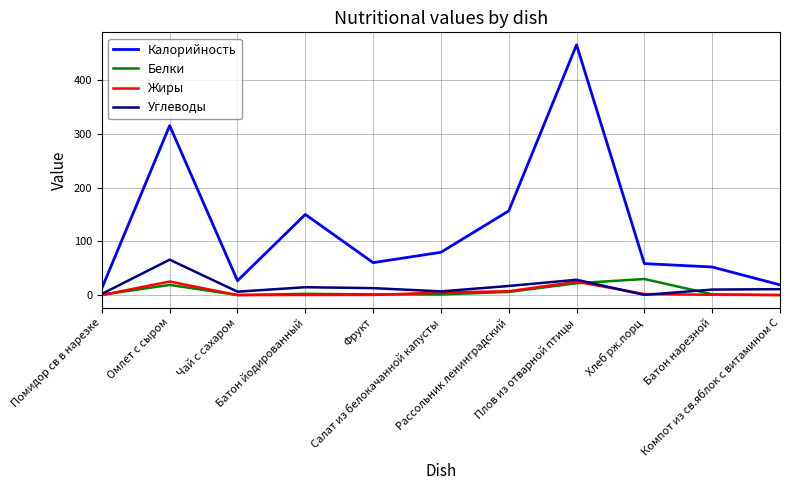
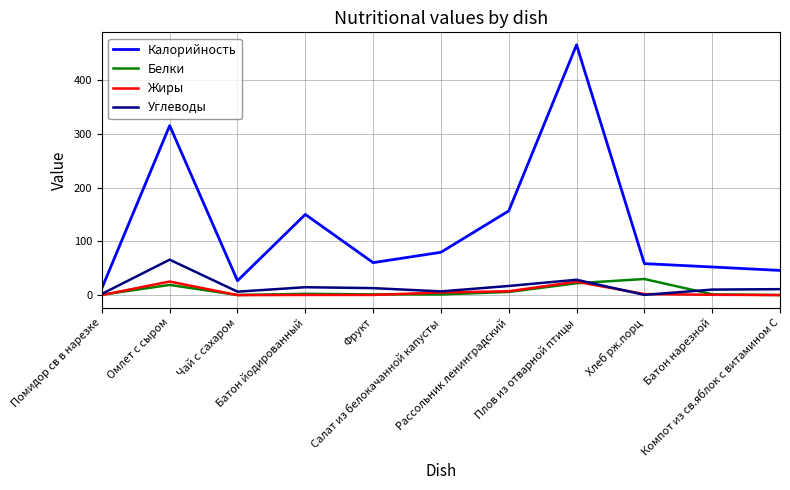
  {
    "Калорийность": {
      "Помидор св в нарезке": 10,
      "Омлет с сыром": 320,
      "Чай с сахаром": 30,
      "Батон йодированный": 150,
      "Фрукт": 60,
      "Салат из белокачанной капусты": 80,
      "Рассольник ленинградский": 160,
      "Плов из отварной птицы": 470,
      "Хлеб рж.порц": 60,
      "Батон нарезной": 50,
-     "Компот из св.яблок с витамином С": 20
+     "Компот из св.яблок с витамином С": 50
    },
    "Белки": {
      "Омлет с сыром": 20,
      "Хлеб рж.порц": 30
    },
    "Жиры": {
      "Омлет с сыром": 30
    },
    "Углеводы": {
      "Омлет с сыром": 70,
      "Чай с сахаром": 10,
      "Батон йодированный": 10,
      "Фрукт": 10,
      "Рассольник ленинградский": 20,
      "Батон нарезной": 10,
      "Компот из св.яблок с витамином С": 10
    }
  }
